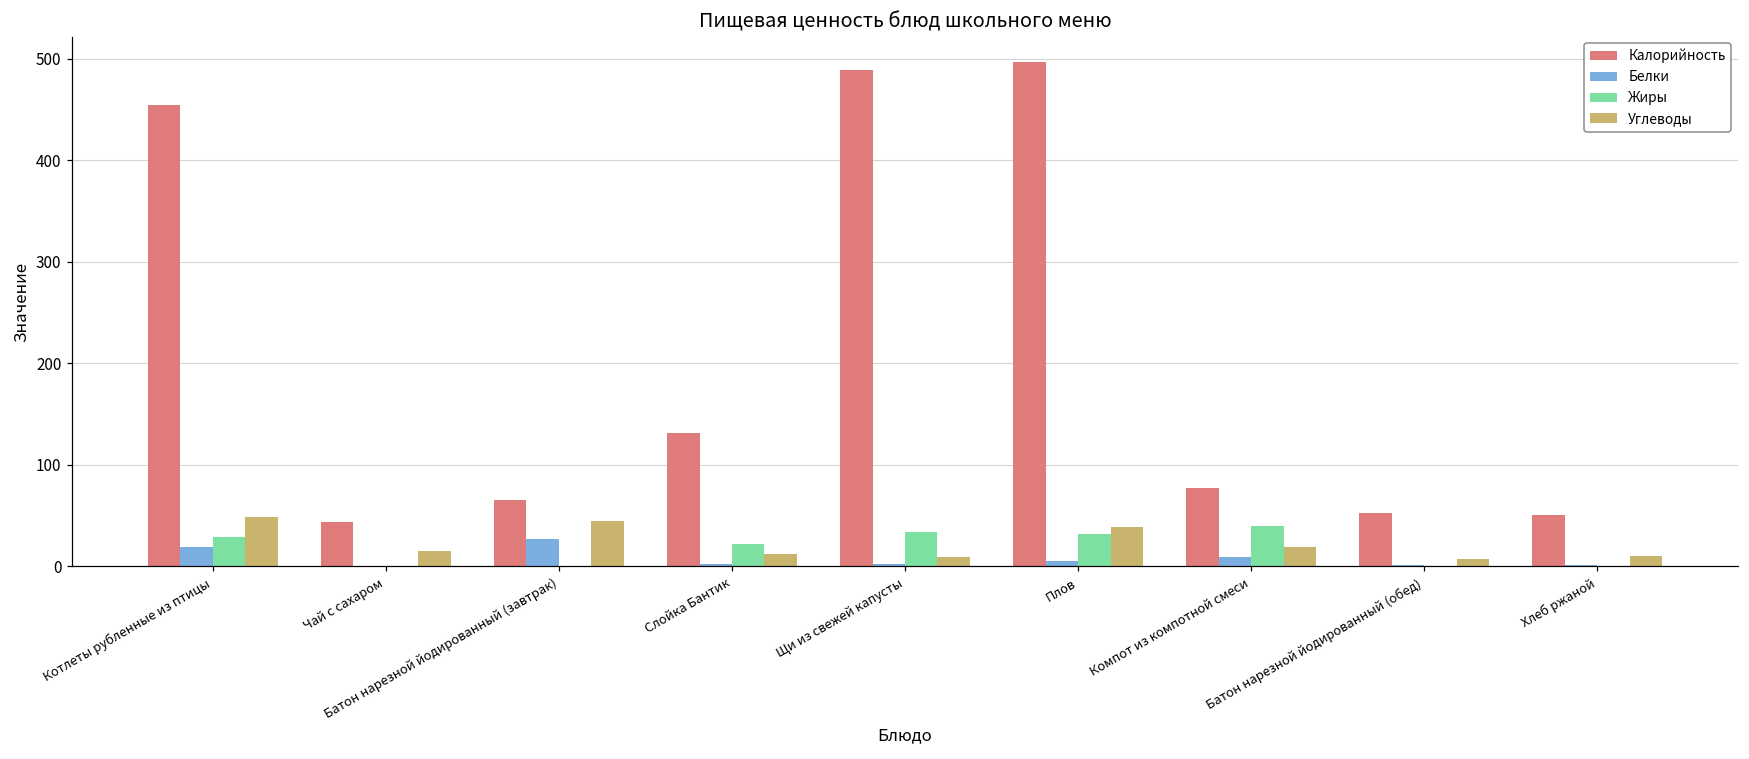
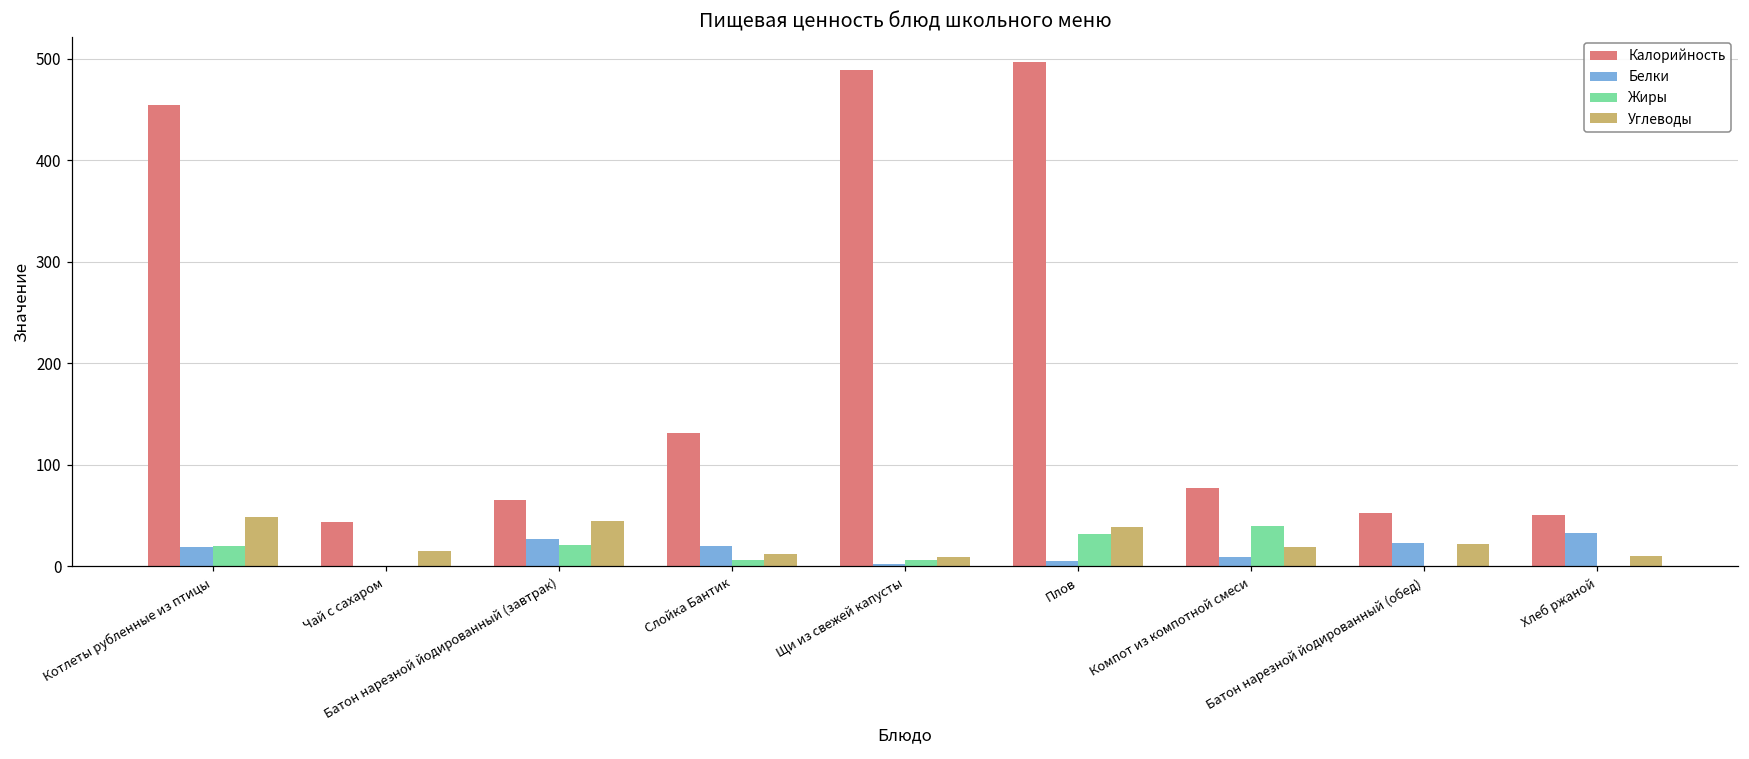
  {
    "Калорийность": {
      "Котлеты рубленные из птицы": 450,
      "Чай с сахаром": 40,
      "Батон нарезной йодированный (завтрак)": 70,
      "Слойка Бантик": 130,
      "Щи из свежей капусты": 490,
      "Плов": 500,
      "Компот из компотной смеси": 80,
      "Батон нарезной йодированный (обед)": 50,
      "Хлеб ржаной": 50
    },
    "Белки": {
      "Котлеты рубленные из птицы": 20,
      "Батон нарезной йодированный (завтрак)": 30,
-     "Слойка Бантик": 0,
+     "Слойка Бантик": 20,
      "Плов": 10,
      "Компот из компотной смеси": 10,
-     "Батон нарезной йодированный (обед)": 0,
-     "Хлеб ржаной": 0
+     "Батон нарезной йодированный (обед)": 20,
+     "Хлеб ржаной": 30
    },
    "Жиры": {
-     "Котлеты рубленные из птицы": 30,
-     "Батон нарезной йодированный (завтрак)": 0,
-     "Слойка Бантик": 20,
-     "Щи из свежей капусты": 30,
+     "Котлеты рубленные из птицы": 20,
+     "Батон нарезной йодированный (завтрак)": 20,
+     "Слойка Бантик": 10,
+     "Щи из свежей капусты": 10,
      "Плов": 30,
      "Компот из компотной смеси": 40,
      "Батон нарезной йодированный (обед)": 0
    },
    "Углеводы": {
      "Котлеты рубленные из птицы": 50,
      "Чай с сахаром": 20,
      "Батон нарезной йодированный (завтрак)": 50,
      "Слойка Бантик": 10,
      "Щи из свежей капусты": 10,
      "Плов": 40,
      "Компот из компотной смеси": 20,
-     "Батон нарезной йодированный (обед)": 10,
+     "Батон нарезной йодированный (обед)": 20,
      "Хлеб ржаной": 10
    }
  }
